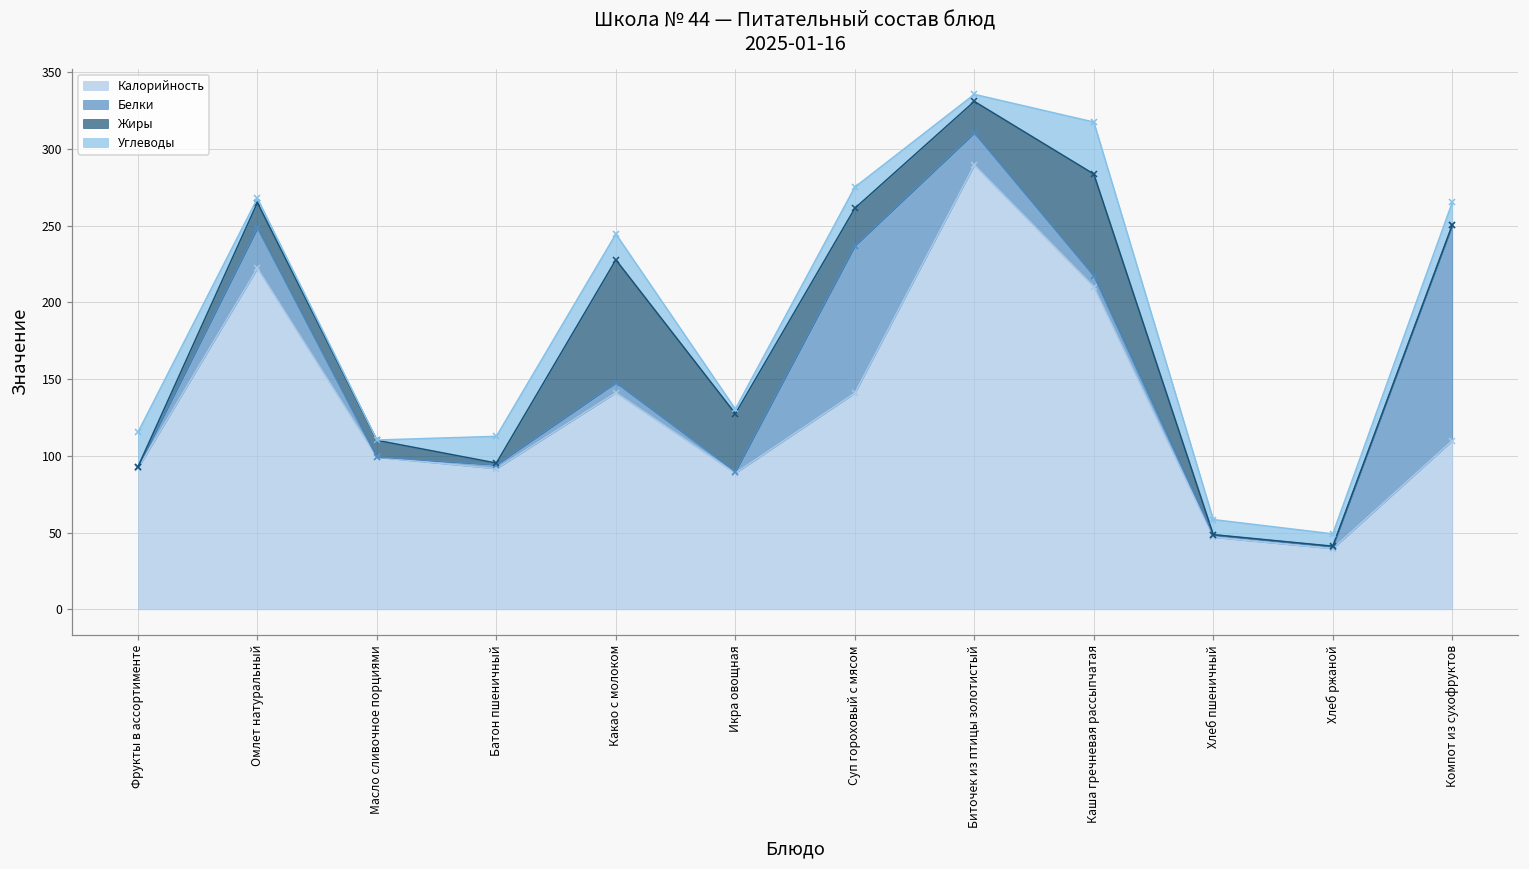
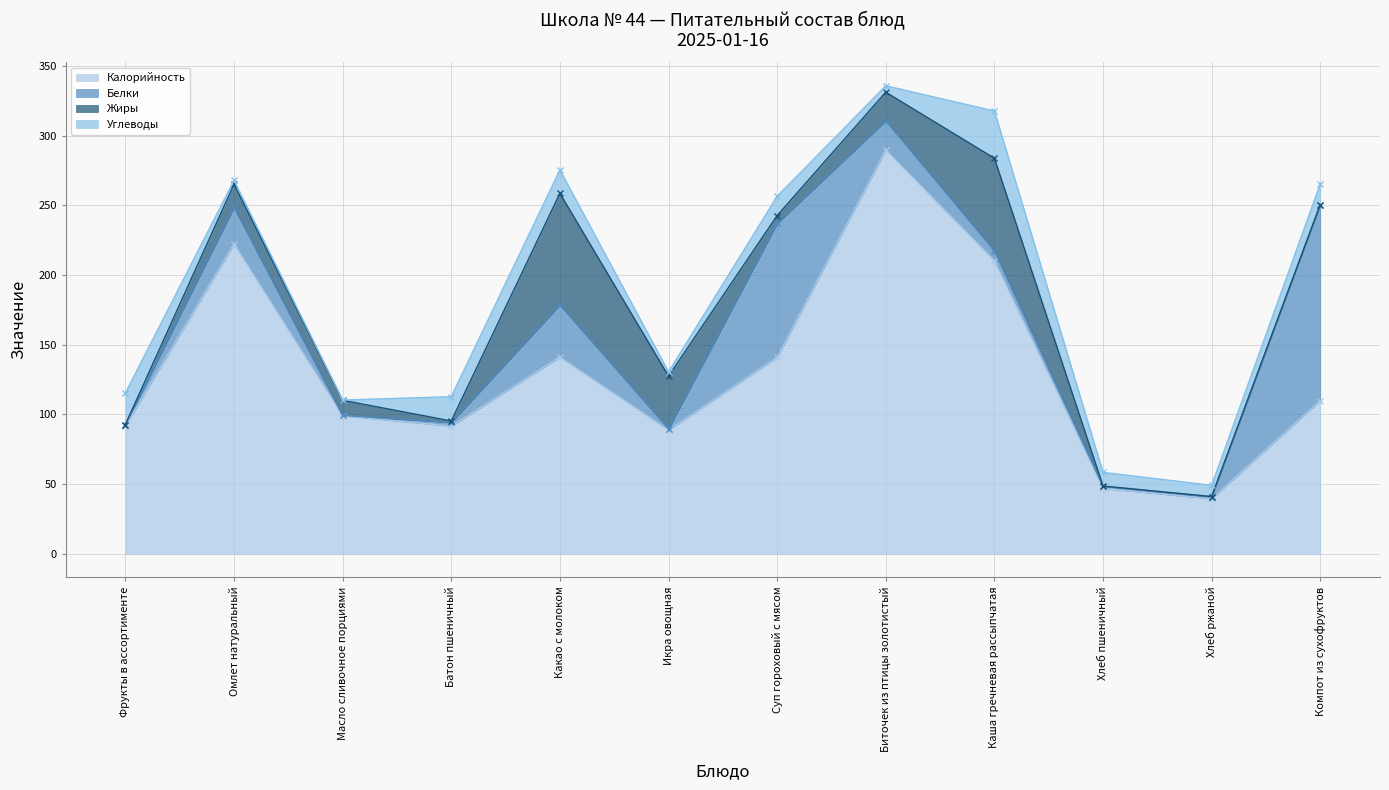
  {
    "Белки": {
      "Омлет натуральный": 26,
-     "Какао с молоком": 7,
+     "Какао с молоком": 37,
      "Суп гороховый с мясом": 96,
      "Биточек из птицы золотистый": 21,
      "Каша гречневая рассыпчатая": 7
    },
    "Жиры": {
      "Омлет натуральный": 16,
      "Какао с молоком": 80,
      "Икра овощная": 38,
-     "Суп гороховый с мясом": 24,
+     "Суп гороховый с мясом": 6,
      "Биточек из птицы золотистый": 20,
      "Каша гречневая рассыпчатая": 66
    }
  }
